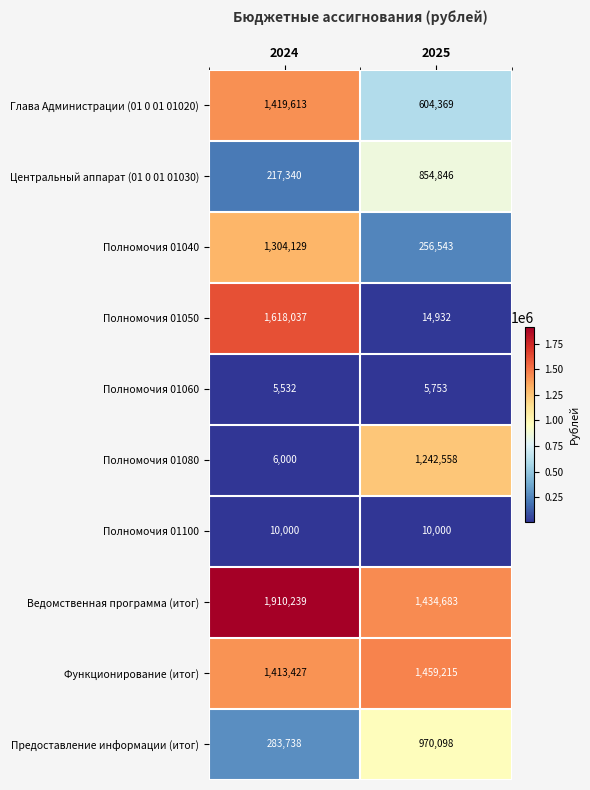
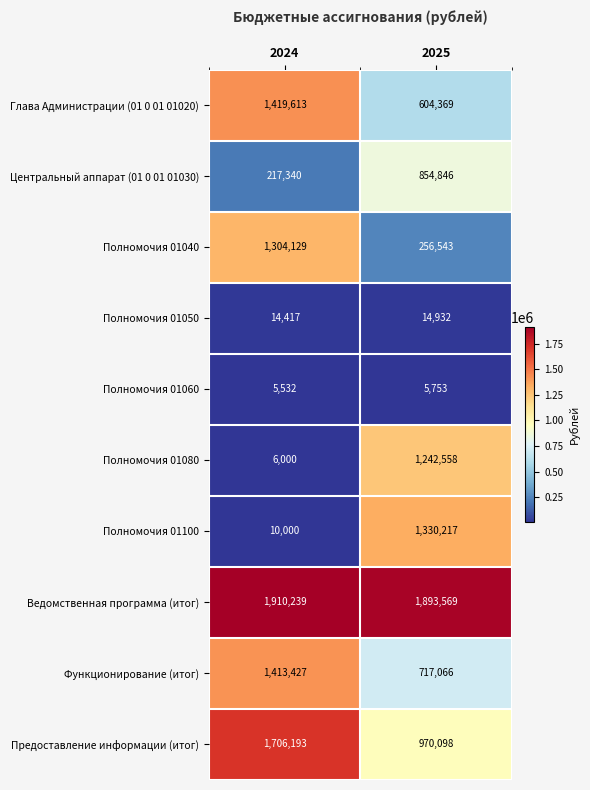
  {
    "Глава Администрации (01 0 01 01020)": {
      "2024": "1,419,613",
      "2025": "604,369"
    },
    "Центральный аппарат (01 0 01 01030)": {
      "2024": "217,340",
      "2025": "854,846"
    },
    "Полномочия 01040": {
      "2024": "1,304,129",
      "2025": "256,543"
    },
    "Полномочия 01050": {
-     "2024": "1,618,037",
+     "2024": "14,417",
      "2025": "14,932"
    },
    "Полномочия 01060": {
      "2024": "5,532",
      "2025": "5,753"
    },
    "Полномочия 01080": {
      "2024": "6,000",
      "2025": "1,242,558"
    },
    "Полномочия 01100": {
      "2024": "10,000",
-     "2025": "10,000"
+     "2025": "1,330,217"
    },
    "Ведомственная программа (итог)": {
      "2024": "1,910,239",
-     "2025": "1,434,683"
+     "2025": "1,893,569"
    },
    "Функционирование (итог)": {
      "2024": "1,413,427",
-     "2025": "1,459,215"
+     "2025": "717,066"
    },
    "Предоставление информации (итог)": {
-     "2024": "283,738",
+     "2024": "1,706,193",
      "2025": "970,098"
    }
  }
